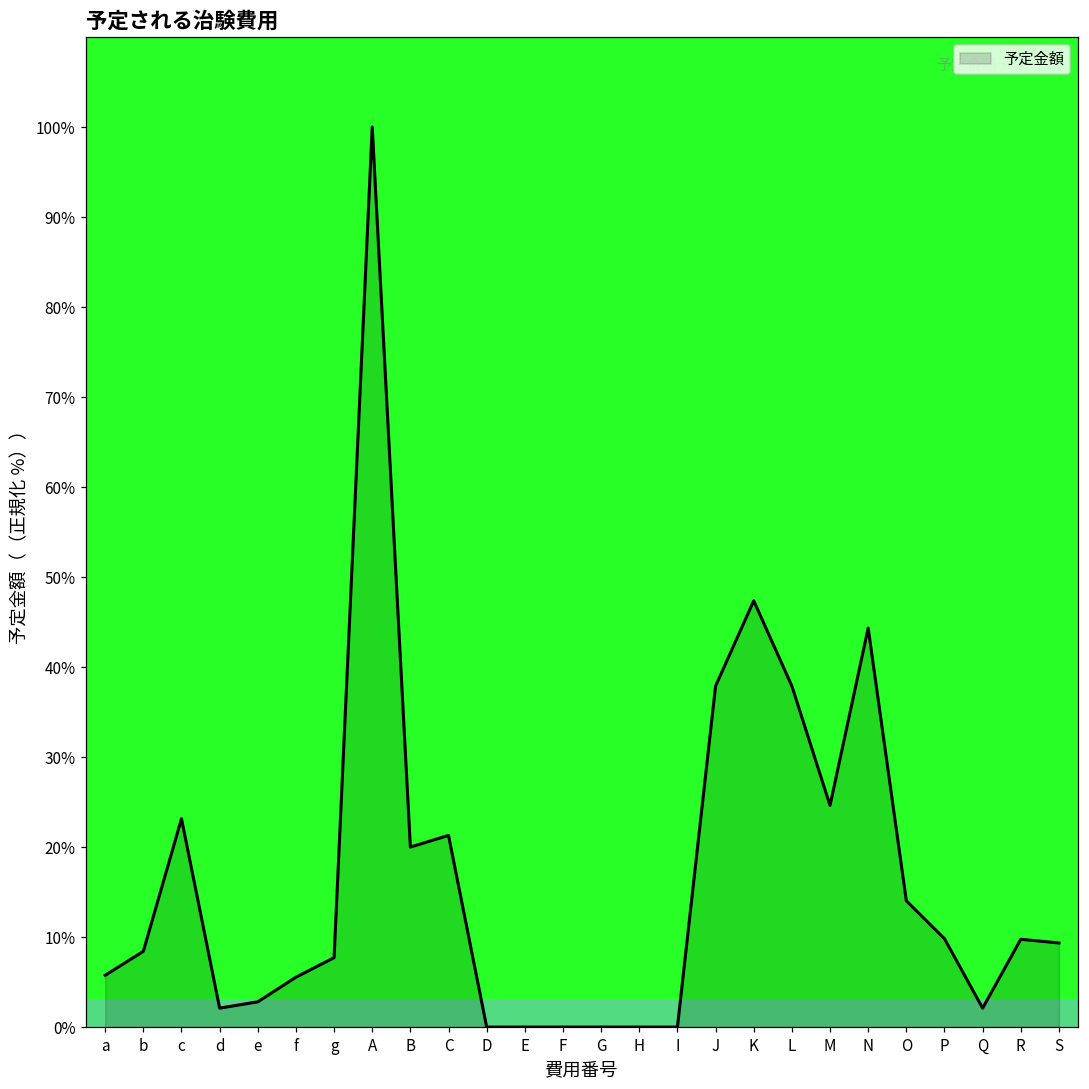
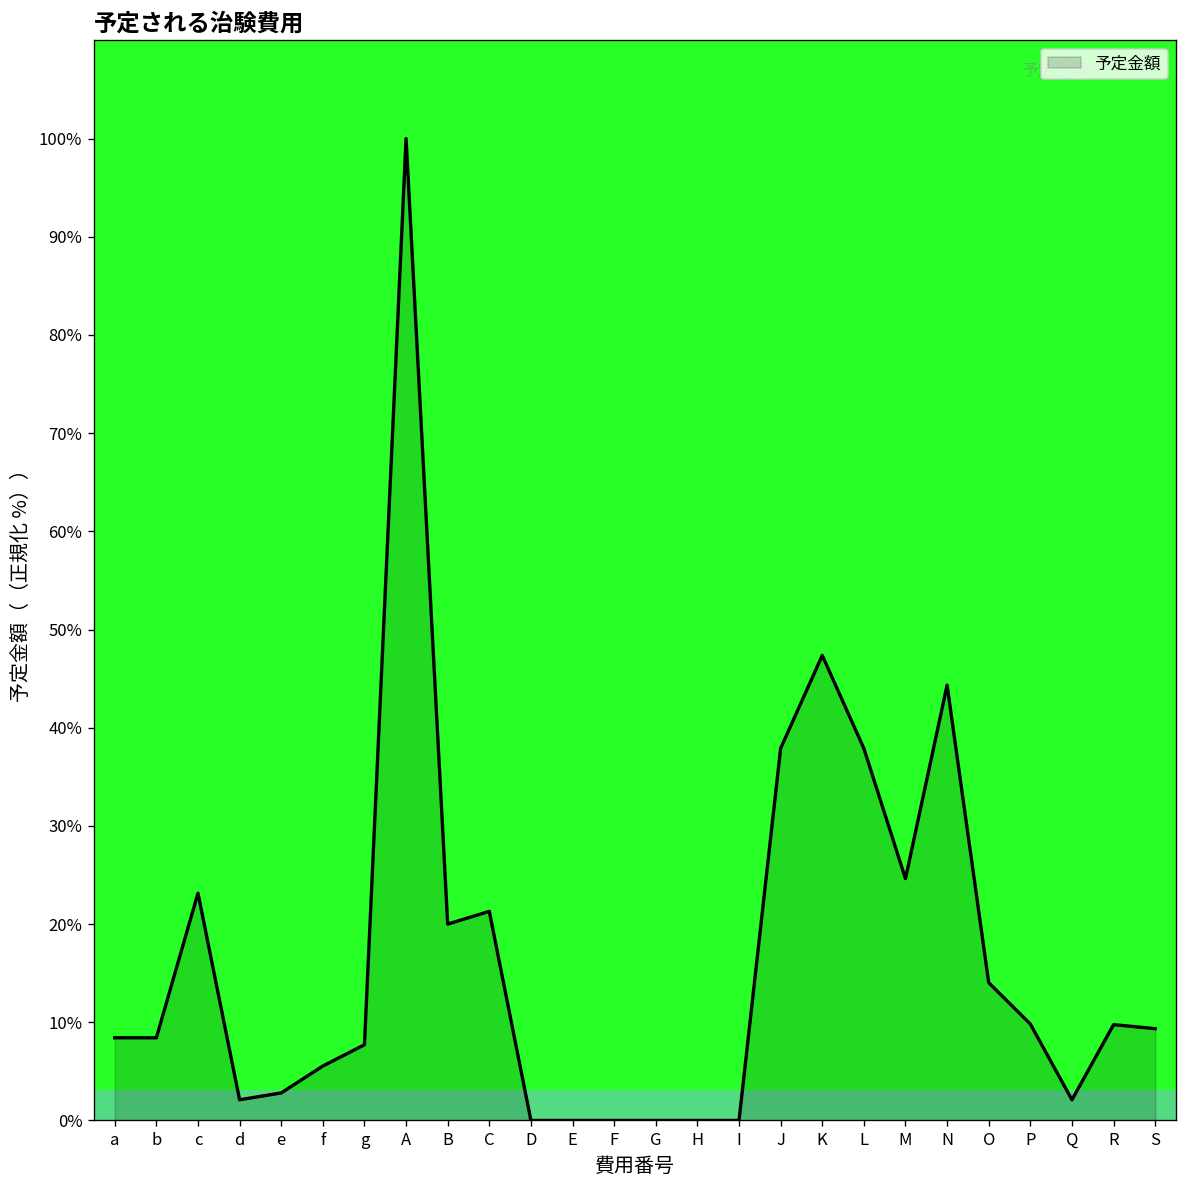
  {
-   "a": "6%",
+   "a": "8%",
    "b": "8%",
    "c": "23%",
    "f": "6%",
    "g": "8%",
    "A": "100%",
    "B": "20%",
    "C": "21%",
    "J": "38%",
    "K": "47%",
    "L": "38%",
    "M": "25%",
    "N": "44%",
    "O": "14%",
    "P": "10%",
    "R": "10%",
    "S": "9%"
  }
